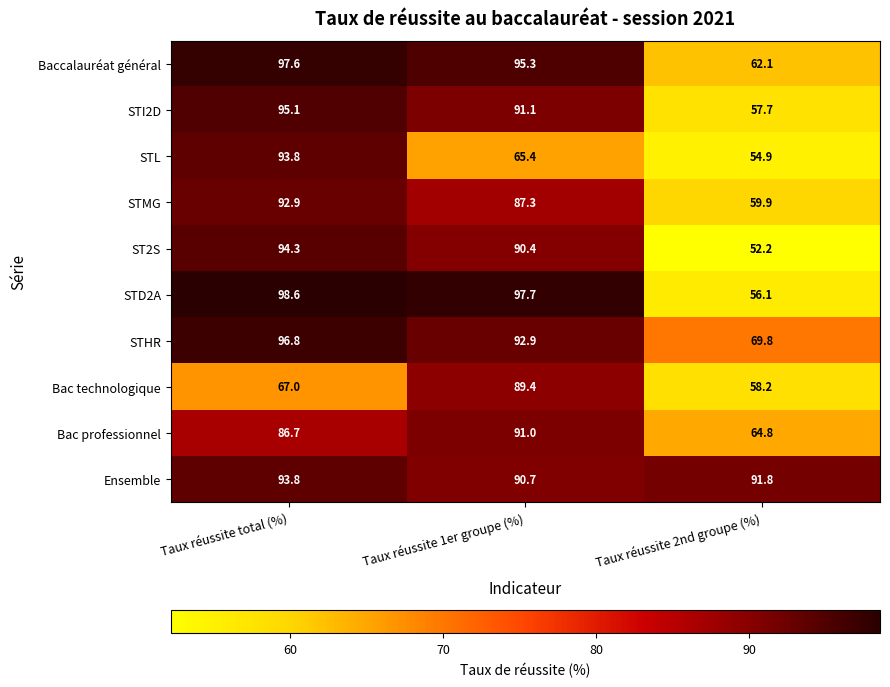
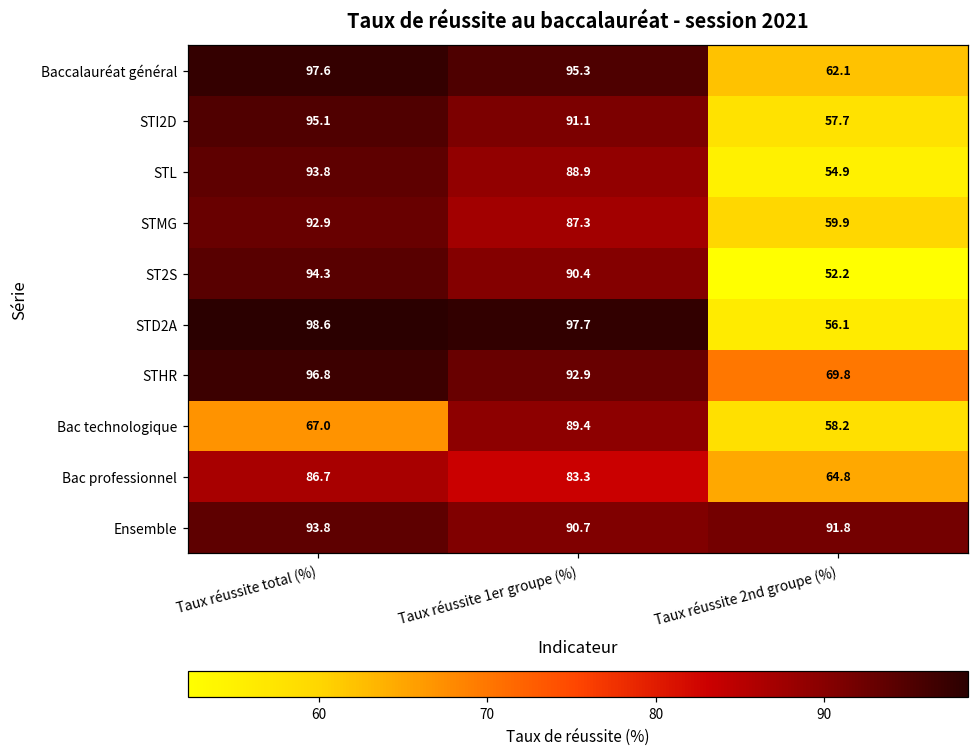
  {
    "Baccalauréat général": {
      "Taux réussite total (%)": 97.6,
      "Taux réussite 1er groupe (%)": 95.3,
      "Taux réussite 2nd groupe (%)": 62.1
    },
    "STI2D": {
      "Taux réussite total (%)": 95.1,
      "Taux réussite 1er groupe (%)": 91.1,
      "Taux réussite 2nd groupe (%)": 57.7
    },
    "STL": {
      "Taux réussite total (%)": 93.8,
-     "Taux réussite 1er groupe (%)": 65.4,
+     "Taux réussite 1er groupe (%)": 88.9,
      "Taux réussite 2nd groupe (%)": 54.9
    },
    "STMG": {
      "Taux réussite total (%)": 92.9,
      "Taux réussite 1er groupe (%)": 87.3,
      "Taux réussite 2nd groupe (%)": 59.9
    },
    "ST2S": {
      "Taux réussite total (%)": 94.3,
      "Taux réussite 1er groupe (%)": 90.4,
      "Taux réussite 2nd groupe (%)": 52.2
    },
    "STD2A": {
      "Taux réussite total (%)": 98.6,
      "Taux réussite 1er groupe (%)": 97.7,
      "Taux réussite 2nd groupe (%)": 56.1
    },
    "STHR": {
      "Taux réussite total (%)": 96.8,
      "Taux réussite 1er groupe (%)": 92.9,
      "Taux réussite 2nd groupe (%)": 69.8
    },
    "Bac technologique": {
      "Taux réussite total (%)": 67.0,
      "Taux réussite 1er groupe (%)": 89.4,
      "Taux réussite 2nd groupe (%)": 58.2
    },
    "Bac professionnel": {
      "Taux réussite total (%)": 86.7,
-     "Taux réussite 1er groupe (%)": 91.0,
+     "Taux réussite 1er groupe (%)": 83.3,
      "Taux réussite 2nd groupe (%)": 64.8
    },
    "Ensemble": {
      "Taux réussite total (%)": 93.8,
      "Taux réussite 1er groupe (%)": 90.7,
      "Taux réussite 2nd groupe (%)": 91.8
    }
  }
